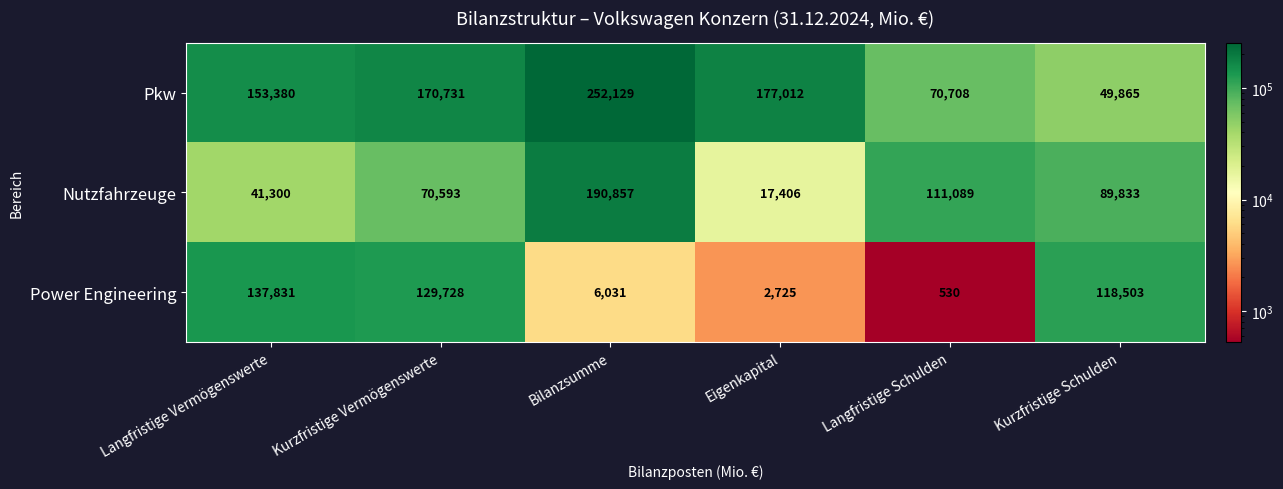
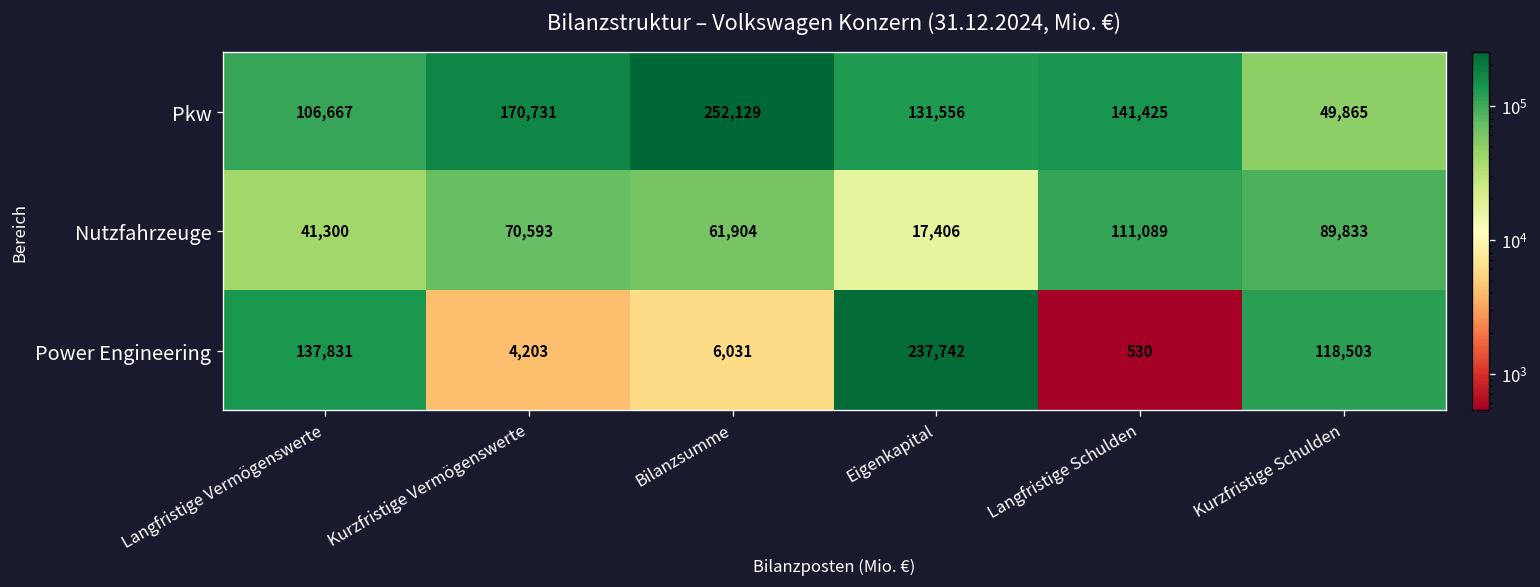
  {
    "Pkw": {
-     "Langfristige Vermögenswerte": "153,380",
+     "Langfristige Vermögenswerte": "106,667",
      "Kurzfristige Vermögenswerte": "170,731",
      "Bilanzsumme": "252,129",
-     "Eigenkapital": "177,012",
-     "Langfristige Schulden": "70,708",
+     "Eigenkapital": "131,556",
+     "Langfristige Schulden": "141,425",
      "Kurzfristige Schulden": "49,865"
    },
    "Nutzfahrzeuge": {
      "Langfristige Vermögenswerte": "41,300",
      "Kurzfristige Vermögenswerte": "70,593",
-     "Bilanzsumme": "190,857",
+     "Bilanzsumme": "61,904",
      "Eigenkapital": "17,406",
      "Langfristige Schulden": "111,089",
      "Kurzfristige Schulden": "89,833"
    },
    "Power Engineering": {
      "Langfristige Vermögenswerte": "137,831",
-     "Kurzfristige Vermögenswerte": "129,728",
+     "Kurzfristige Vermögenswerte": "4,203",
      "Bilanzsumme": "6,031",
-     "Eigenkapital": "2,725",
+     "Eigenkapital": "237,742",
      "Langfristige Schulden": "530",
      "Kurzfristige Schulden": "118,503"
    }
  }
